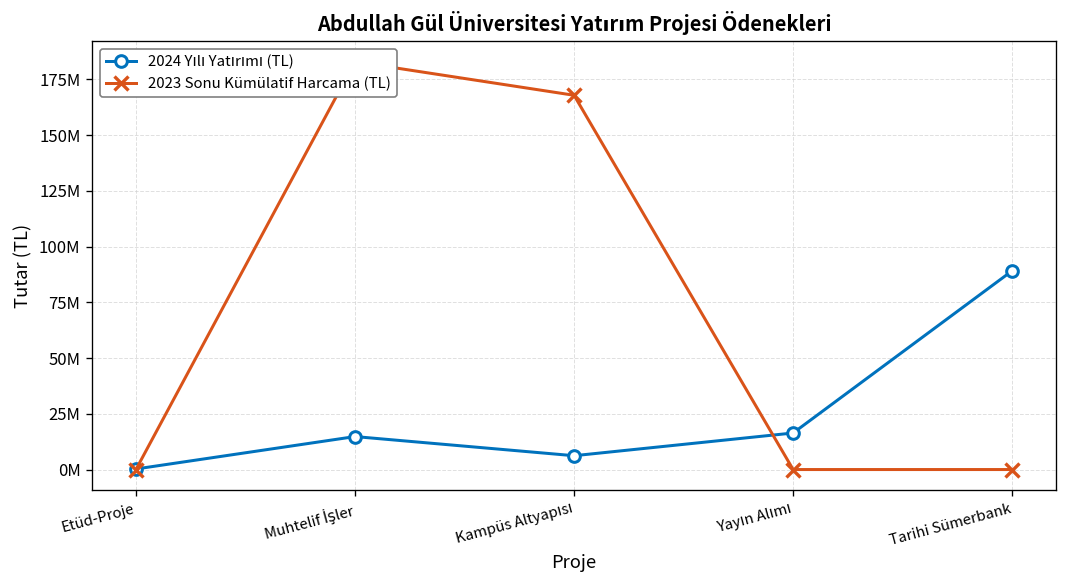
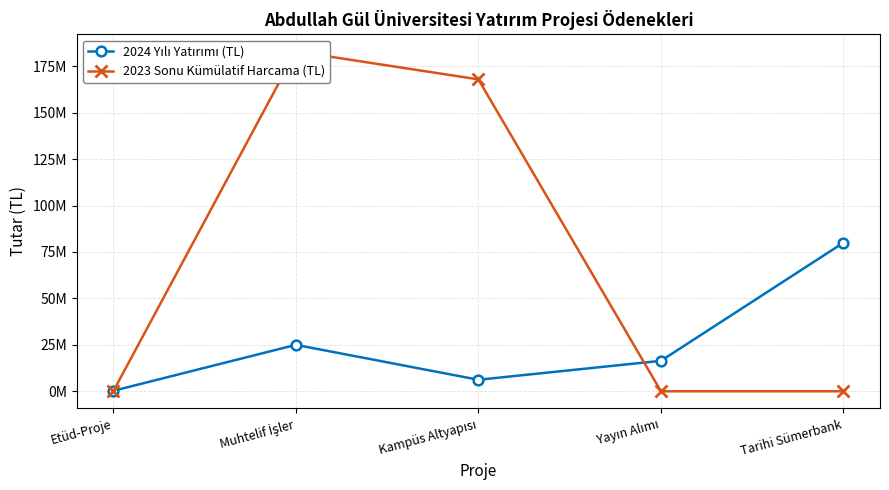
  {
    "2024 Yılı Yatırımı (TL)": {
-     "Muhtelif İşler": 15000000,
+     "Muhtelif İşler": 25000000,
      "Kampüs Altyapısı": 6000000,
      "Yayın Alımı": 16000000,
-     "Tarihi Sümerbank": 89000000
+     "Tarihi Sümerbank": 80000000
    },
    "2023 Sonu Kümülatif Harcama (TL)": {
      "Kampüs Altyapısı": 168000000,
      "Yayın Alımı": 0,
      "Tarihi Sümerbank": 0
    }
  }
